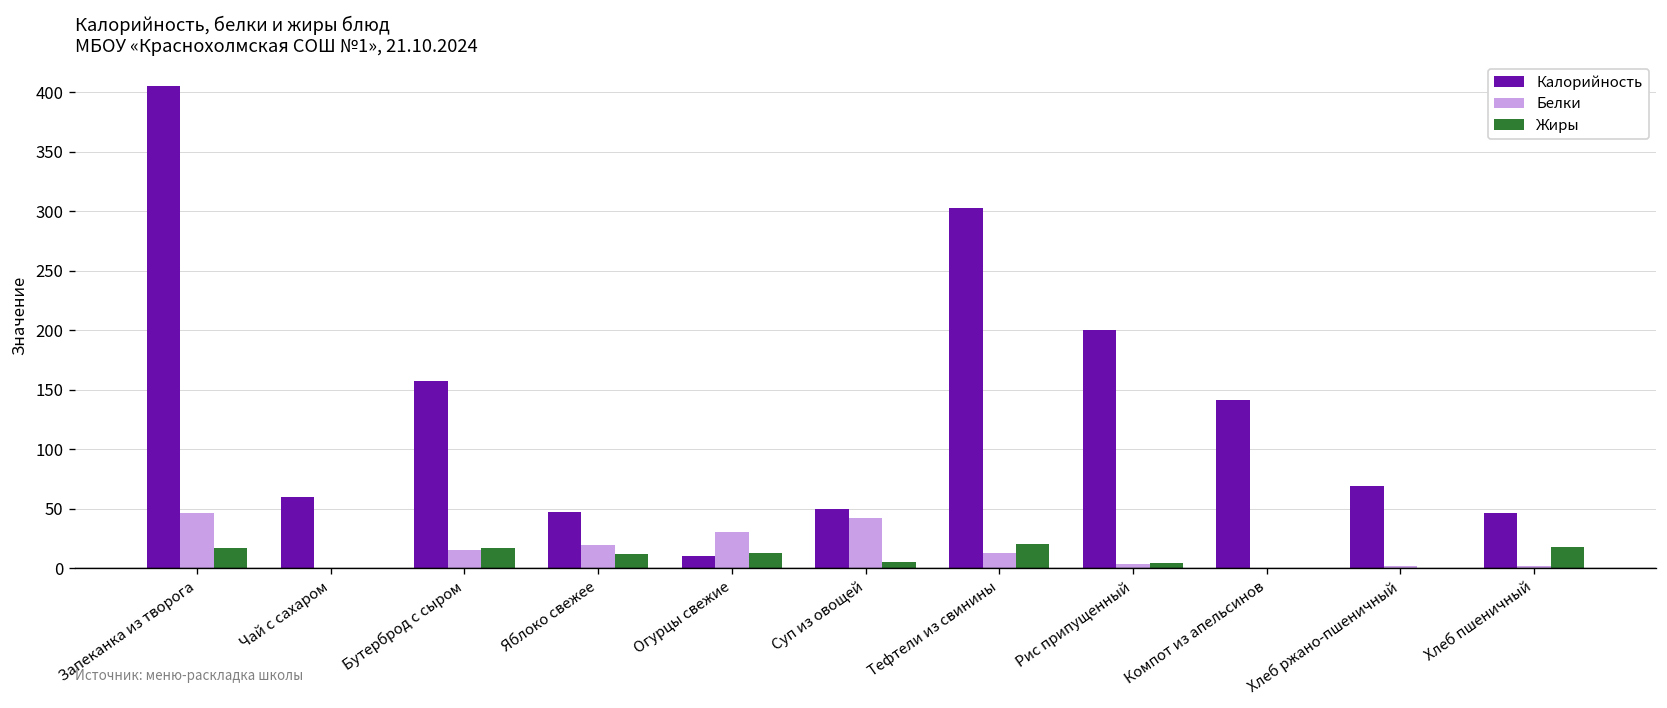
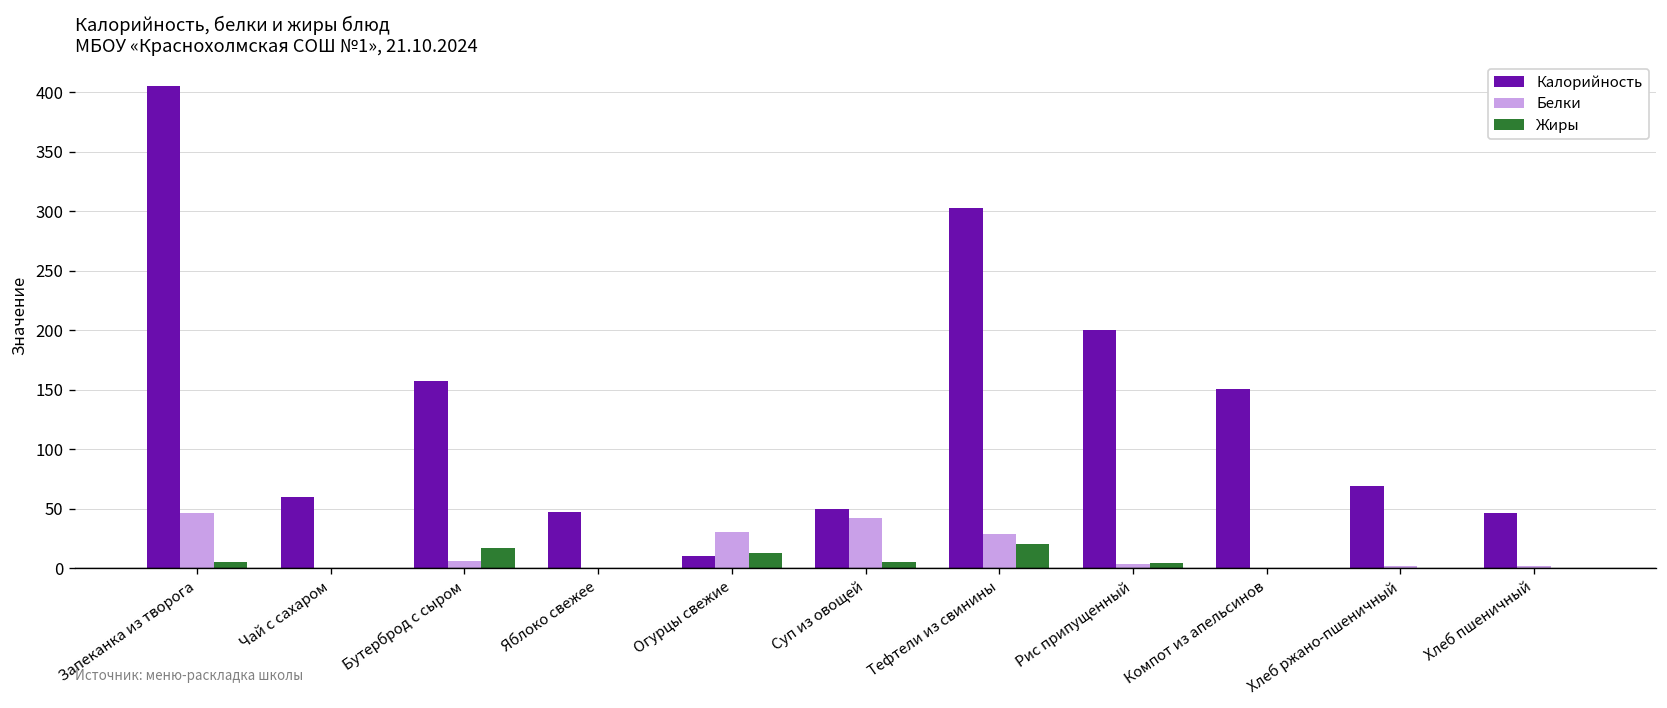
  {
    "Калорийность": {
      "Запеканка из творога": 410,
      "Чай с сахаром": 60,
      "Бутерброд с сыром": 160,
      "Яблоко свежее": 50,
      "Огурцы свежие": 10,
      "Суп из овощей": 50,
      "Тефтели из свинины": 300,
      "Рис припущенный": 200,
-     "Компот из апельсинов": 140,
+     "Компот из апельсинов": 150,
      "Хлеб ржано-пшеничный": 70,
      "Хлеб пшеничный": 50
    },
    "Белки": {
      "Запеканка из творога": 50,
-     "Бутерброд с сыром": 15,
-     "Яблоко свежее": 20,
+     "Бутерброд с сыром": 6,
+     "Яблоко свежее": 0,
      "Огурцы свежие": 30,
      "Суп из овощей": 40,
-     "Тефтели из свинины": 10,
+     "Тефтели из свинины": 30,
      "Рис припущенный": 0
    },
    "Жиры": {
-     "Запеканка из творога": 20,
+     "Запеканка из творога": 10,
      "Бутерброд с сыром": 20,
-     "Яблоко свежее": 10,
+     "Яблоко свежее": 0,
      "Огурцы свежие": 10,
      "Суп из овощей": 0,
      "Тефтели из свинины": 20,
      "Рис припущенный": 0,
-     "Хлеб пшеничный": 20
+     "Хлеб пшеничный": 0
    }
  }
